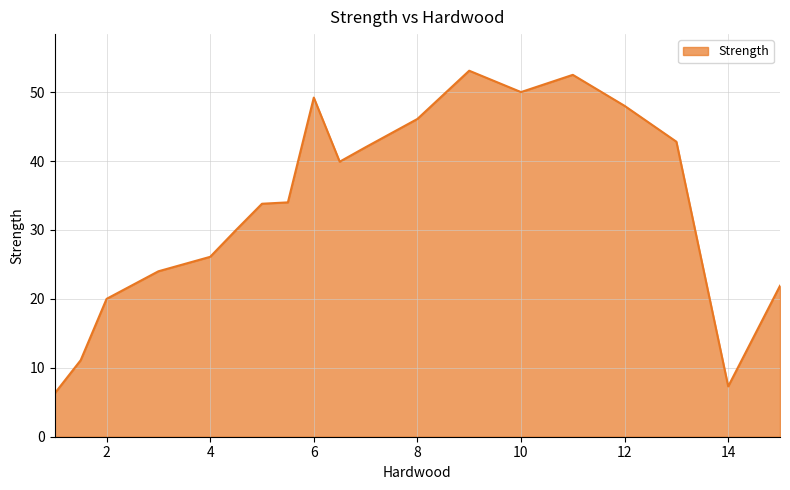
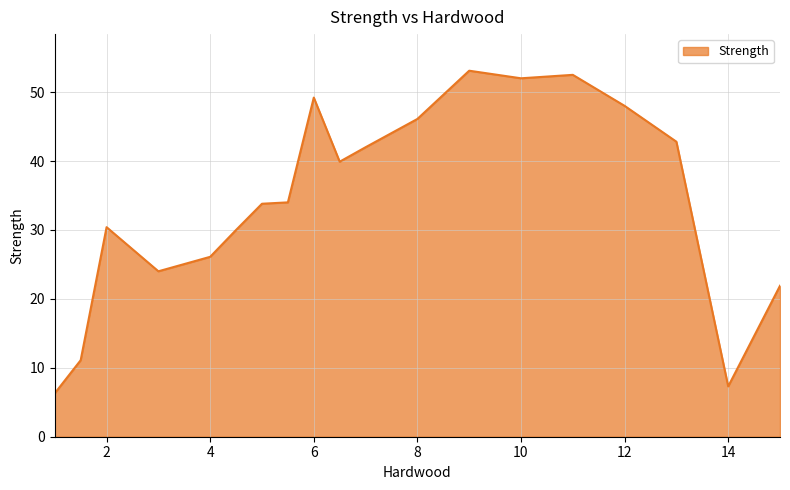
  {
-   "2": 20,
+   "2": 30,
    "4": 26,
    "6": 49,
    "8": 46,
-   "10": 50,
+   "10": 52,
    "12": 48,
    "14": 7
  }
